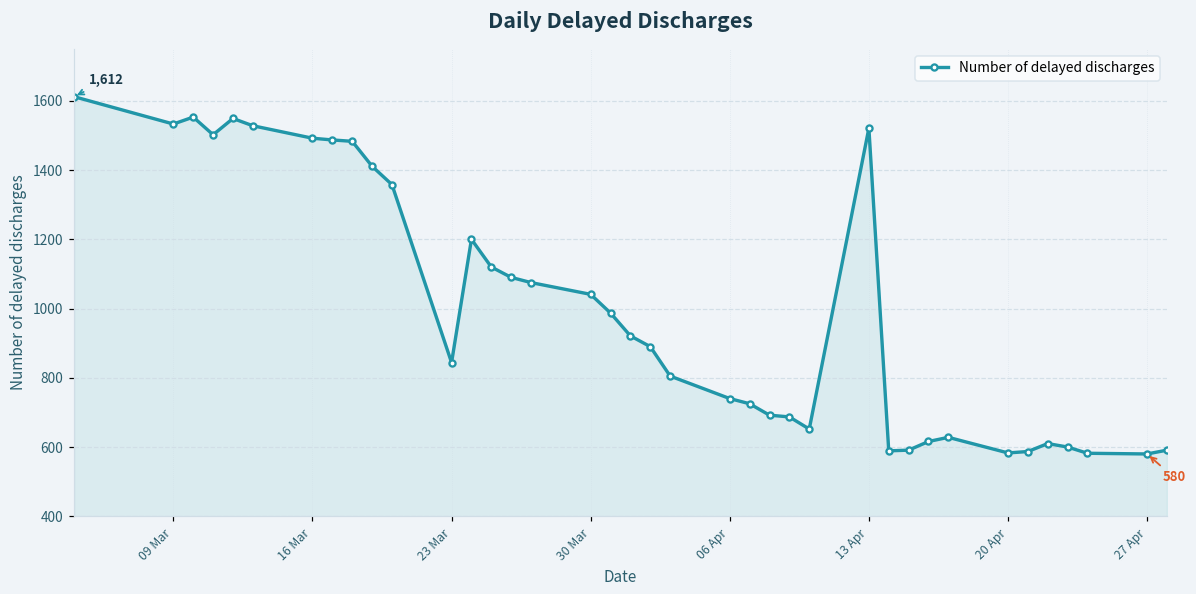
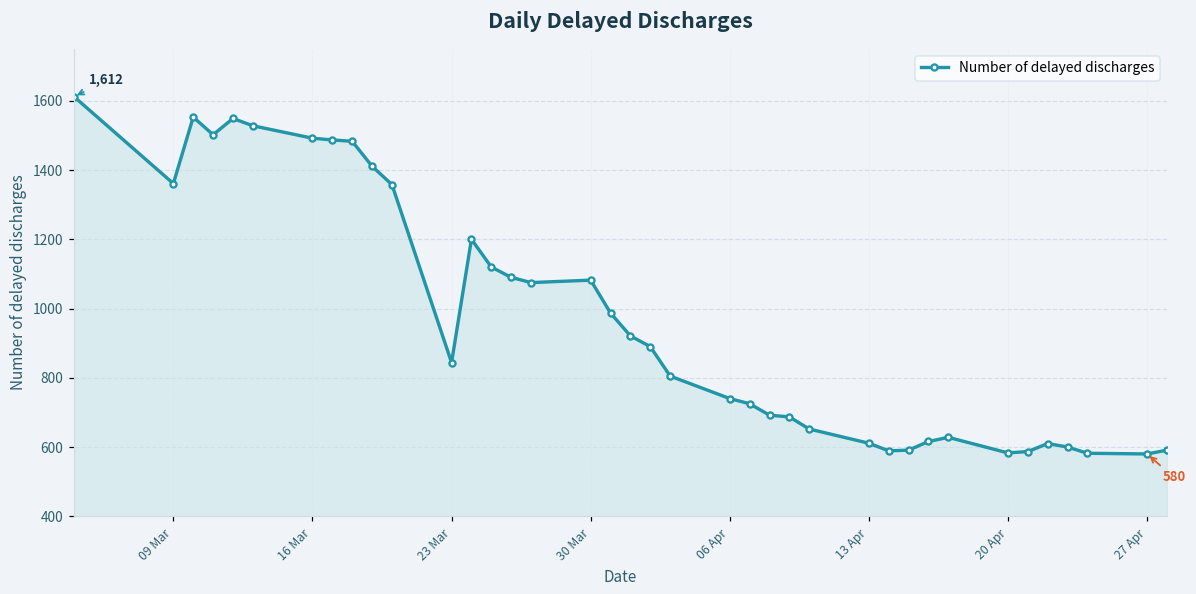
  {
-   "09 Mar": 1530,
+   "09 Mar": 1360,
    "16 Mar": 1490,
    "23 Mar": 840,
-   "30 Mar": 1040,
+   "30 Mar": 1080,
    "06 Apr": 740,
-   "13 Apr": 1520,
+   "13 Apr": 610,
    "20 Apr": 580
  }
